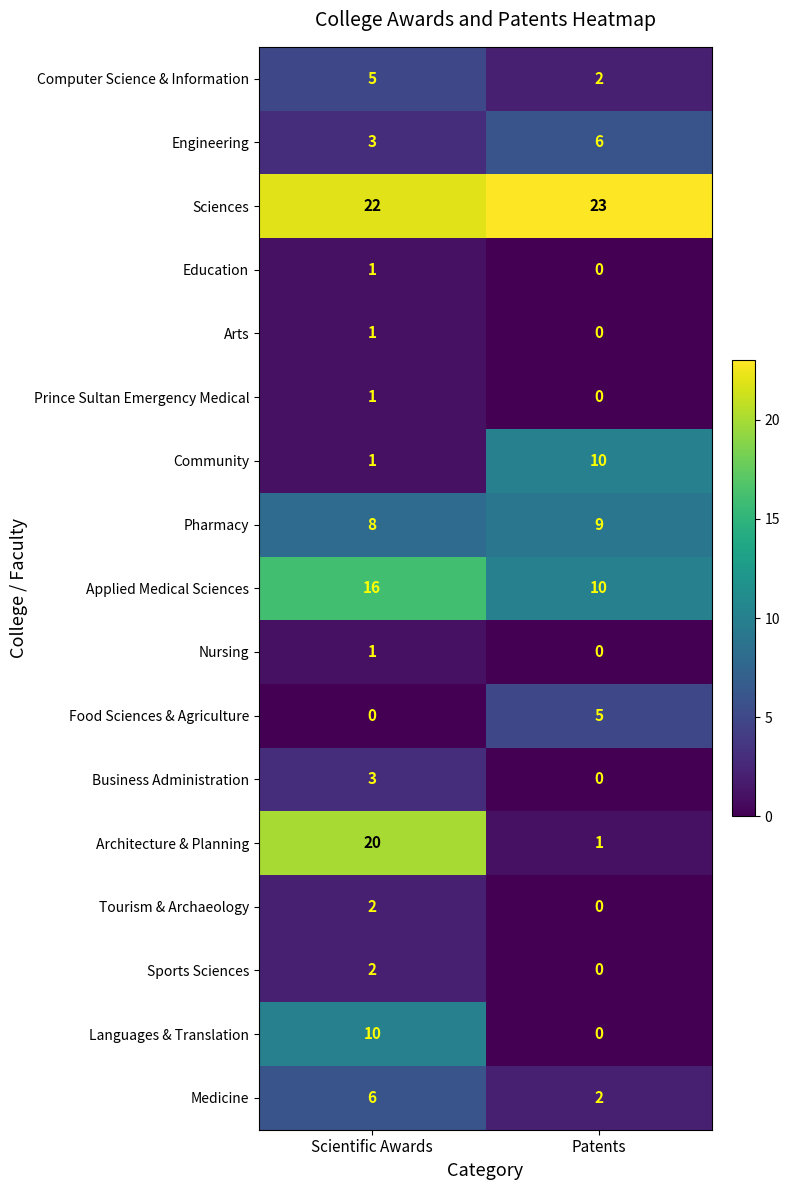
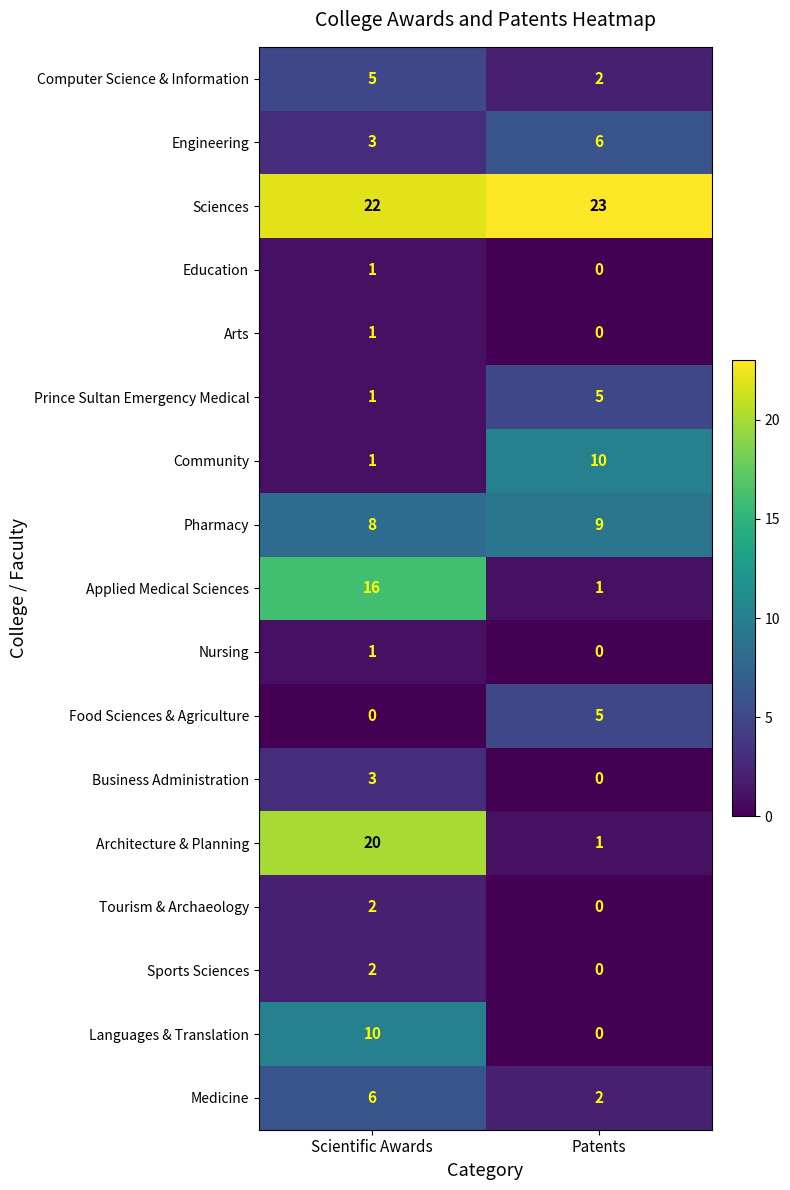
  {
    "Computer Science & Information": {
      "Scientific Awards": 5,
      "Patents": 2
    },
    "Engineering": {
      "Scientific Awards": 3,
      "Patents": 6
    },
    "Sciences": {
      "Scientific Awards": 22,
      "Patents": 23
    },
    "Education": {
      "Scientific Awards": 1,
      "Patents": 0
    },
    "Arts": {
      "Scientific Awards": 1,
      "Patents": 0
    },
    "Prince Sultan Emergency Medical": {
      "Scientific Awards": 1,
-     "Patents": 0
+     "Patents": 5
    },
    "Community": {
      "Scientific Awards": 1,
      "Patents": 10
    },
    "Pharmacy": {
      "Scientific Awards": 8,
      "Patents": 9
    },
    "Applied Medical Sciences": {
      "Scientific Awards": 16,
-     "Patents": 10
+     "Patents": 1
    },
    "Nursing": {
      "Scientific Awards": 1,
      "Patents": 0
    },
    "Food Sciences & Agriculture": {
      "Scientific Awards": 0,
      "Patents": 5
    },
    "Business Administration": {
      "Scientific Awards": 3,
      "Patents": 0
    },
    "Architecture & Planning": {
      "Scientific Awards": 20,
      "Patents": 1
    },
    "Tourism & Archaeology": {
      "Scientific Awards": 2,
      "Patents": 0
    },
    "Sports Sciences": {
      "Scientific Awards": 2,
      "Patents": 0
    },
    "Languages & Translation": {
      "Scientific Awards": 10,
      "Patents": 0
    },
    "Medicine": {
      "Scientific Awards": 6,
      "Patents": 2
    }
  }
